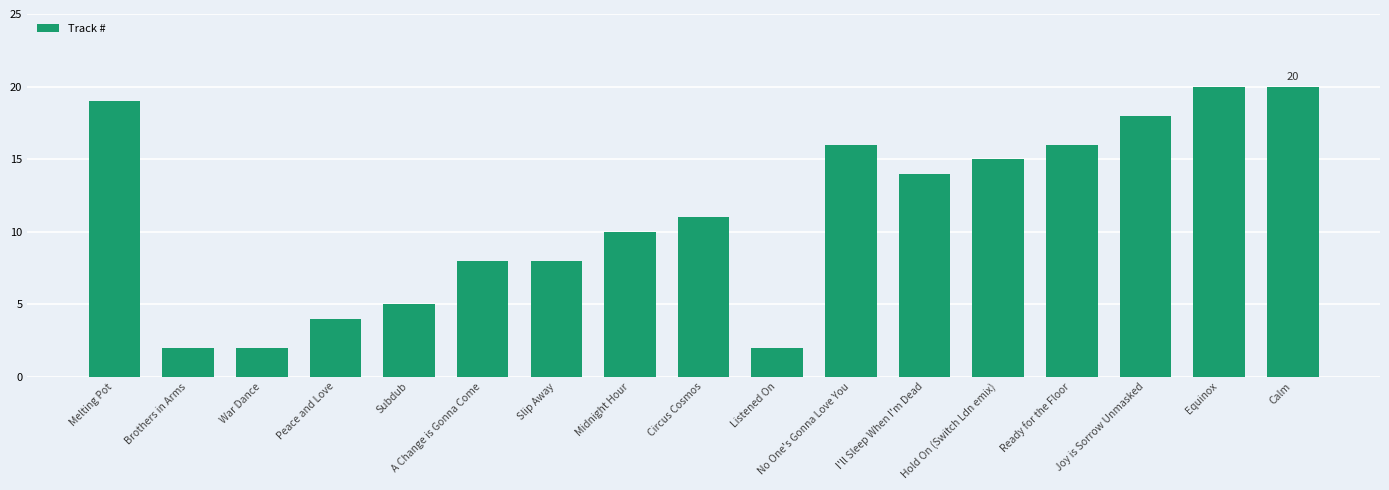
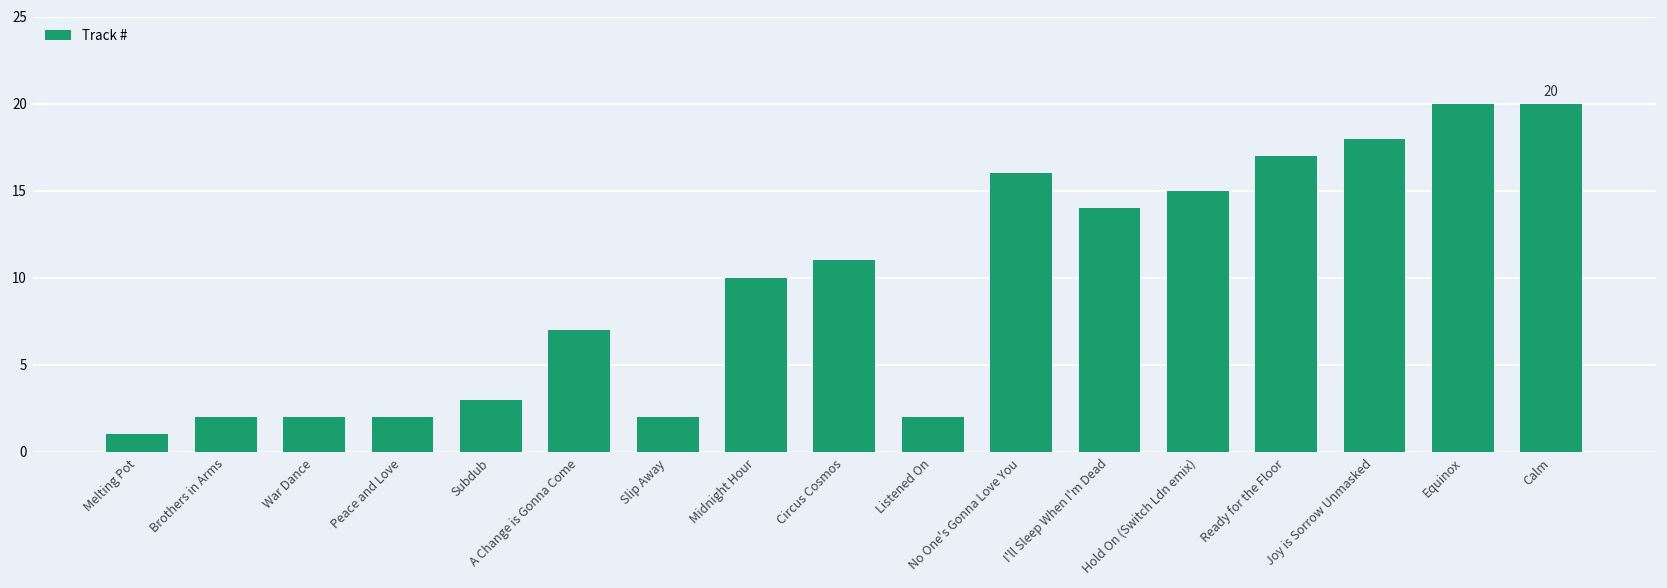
  {
-   "Melting Pot": 19,
+   "Melting Pot": 1,
    "Brothers in Arms": 2,
    "War Dance": 2,
-   "Peace and Love": 4,
-   "Subdub": 5,
-   "A Change is Gonna Come": 8,
-   "Slip Away": 8,
+   "Peace and Love": 2,
+   "Subdub": 3,
+   "A Change is Gonna Come": 7,
+   "Slip Away": 2,
    "Midnight Hour": 10,
    "Circus Cosmos": 11,
    "Listened On": 2,
    "No One's Gonna Love You": 16,
    "I'll Sleep When I'm Dead": 14,
    "Hold On (Switch Ldn emix)": 15,
-   "Ready for the Floor": 16,
+   "Ready for the Floor": 17,
    "Joy is Sorrow Unmasked": 18,
    "Equinox": 20
  }
